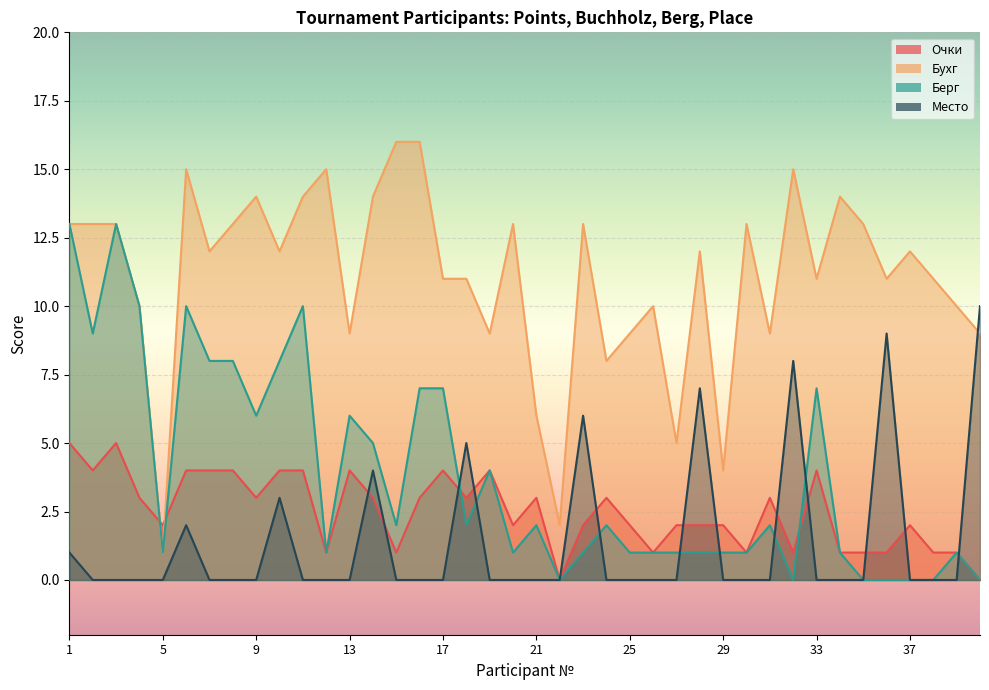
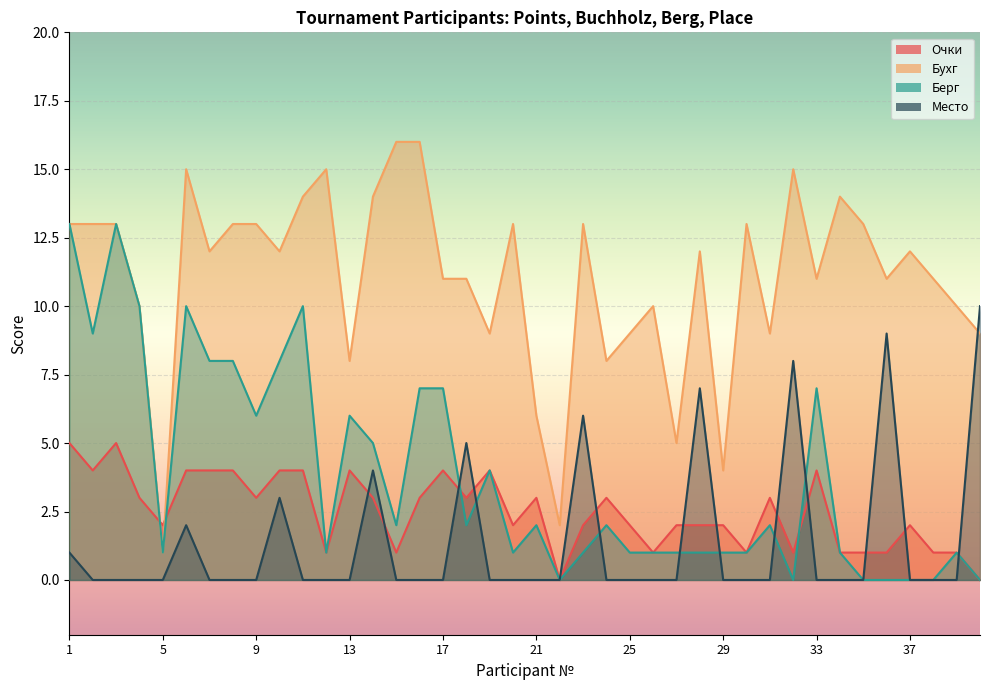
  {
    "Очки": {
      "1": 5,
      "5": 2,
      "9": 3,
      "13": 4,
      "17": 4,
      "21": 3,
      "25": 2,
      "29": 2,
      "33": 4,
      "37": 2
    },
    "Бухг": {
-     "9": 14,
-     "13": 9,
+     "9": 13,
+     "13": 8,
      "17": 11,
      "21": 6,
      "25": 9,
      "29": 4,
      "33": 11,
      "37": 12
    }
  }
